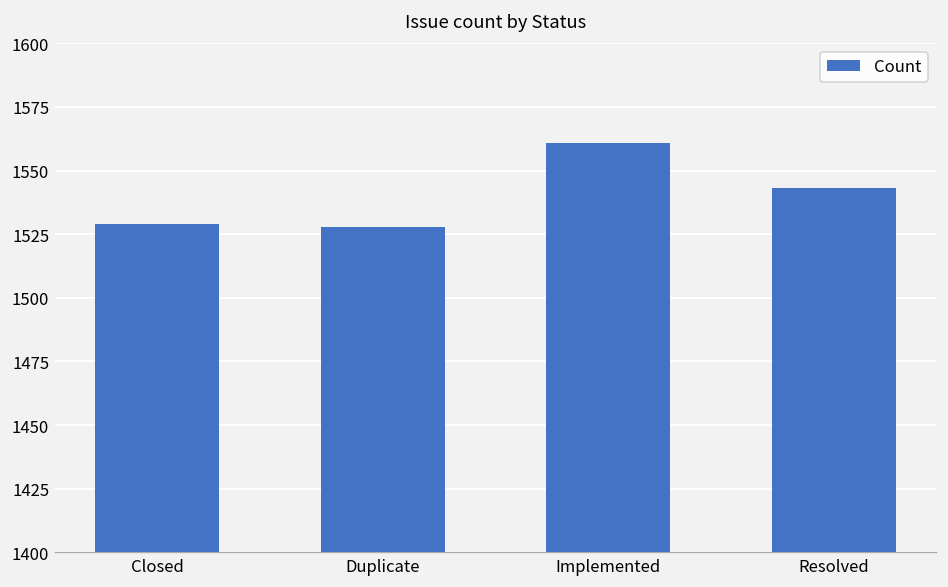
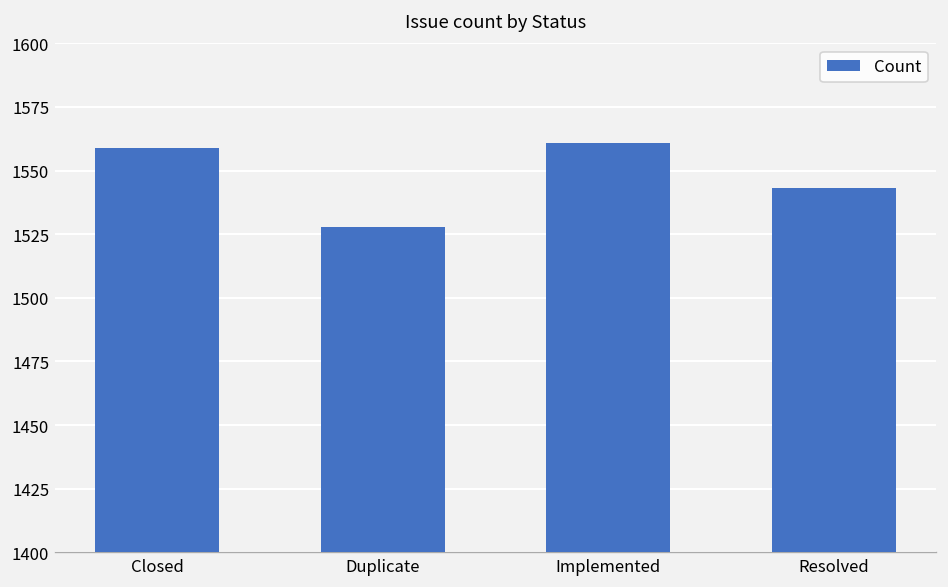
  {
-   "Closed": 1529,
+   "Closed": 1559,
    "Duplicate": 1528,
    "Implemented": 1561,
    "Resolved": 1543
  }
